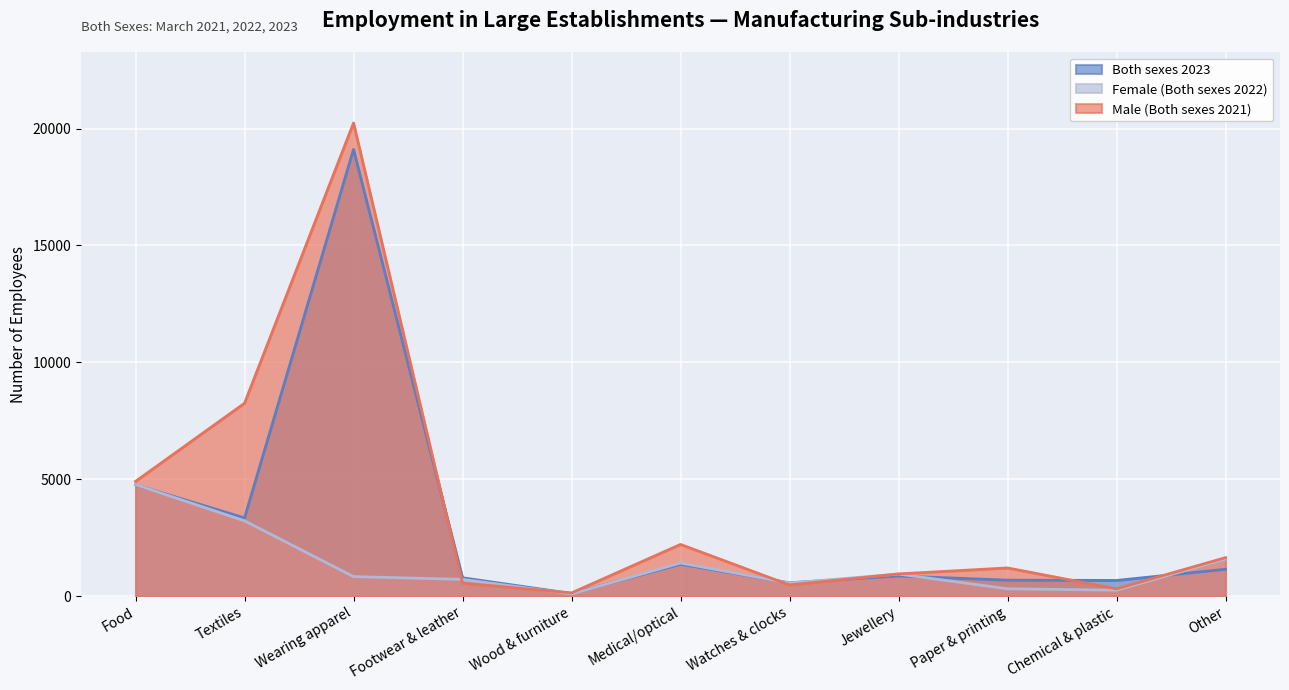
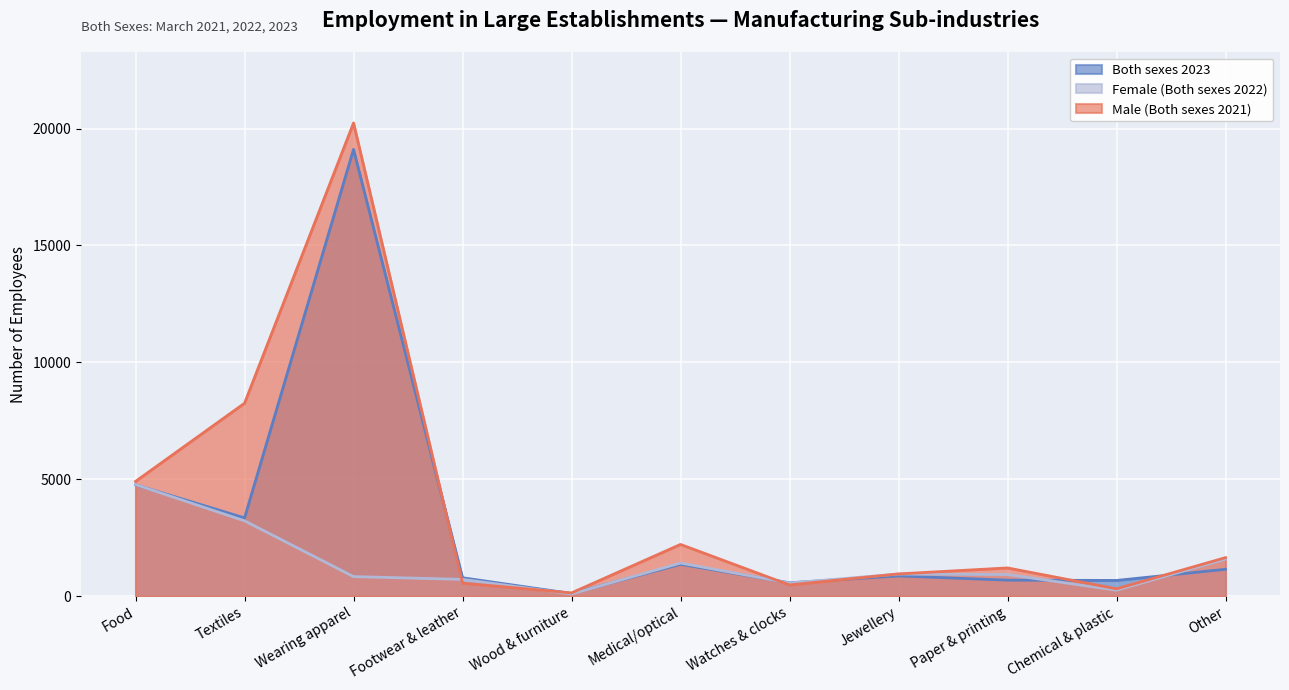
  {
    "Both sexes 2023": {
      "Textiles": 3300,
      "Wearing apparel": 19100,
      "Paper & printing": 700,
      "Chemical & plastic": 700,
      "Other": 1200
    },
    "Female (Both sexes 2022)": {
      "Textiles": 3200,
      "Wearing apparel": 800,
-     "Paper & printing": 300
+     "Paper & printing": 900
    },
    "Male (Both sexes 2021)": {
      "Food": 4900,
      "Textiles": 8300,
      "Wearing apparel": 20200,
      "Footwear & leather": 600,
      "Medical/optical": 2200,
      "Paper & printing": 1200
    }
  }
